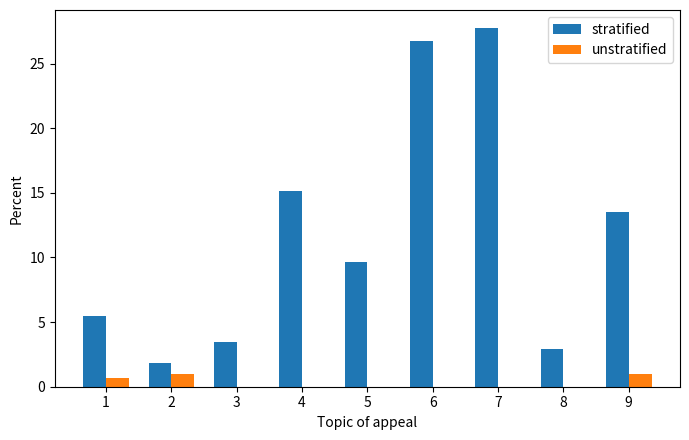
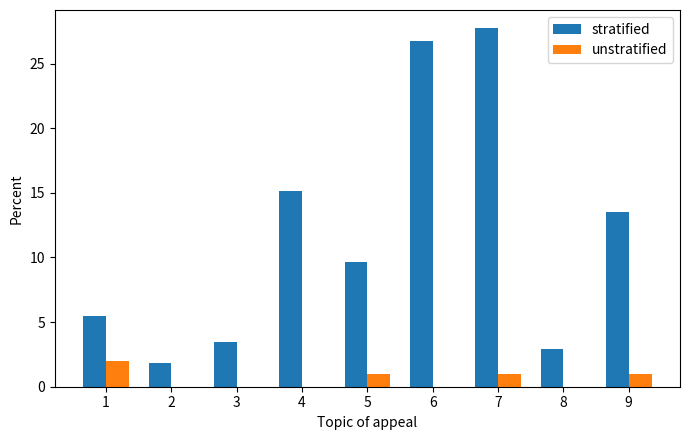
  {
    "stratified": {
      "1": 5.5,
      "2": 1.8,
      "3": 3.5,
      "4": 15.1,
      "5": 9.7,
      "6": 26.8,
      "7": 27.8,
      "8": 2.9,
      "9": 13.5
    },
    "unstratified": {
-     "1": 0.7,
-     "2": 1,
+     "1": 2.0,
+     "2": 0,
      "3": 0.0,
      "4": 0.0,
-     "5": 0,
+     "5": 1,
      "6": 0.0,
-     "7": 0,
+     "7": 1,
      "8": 0.0,
      "9": 1.0
    }
  }
